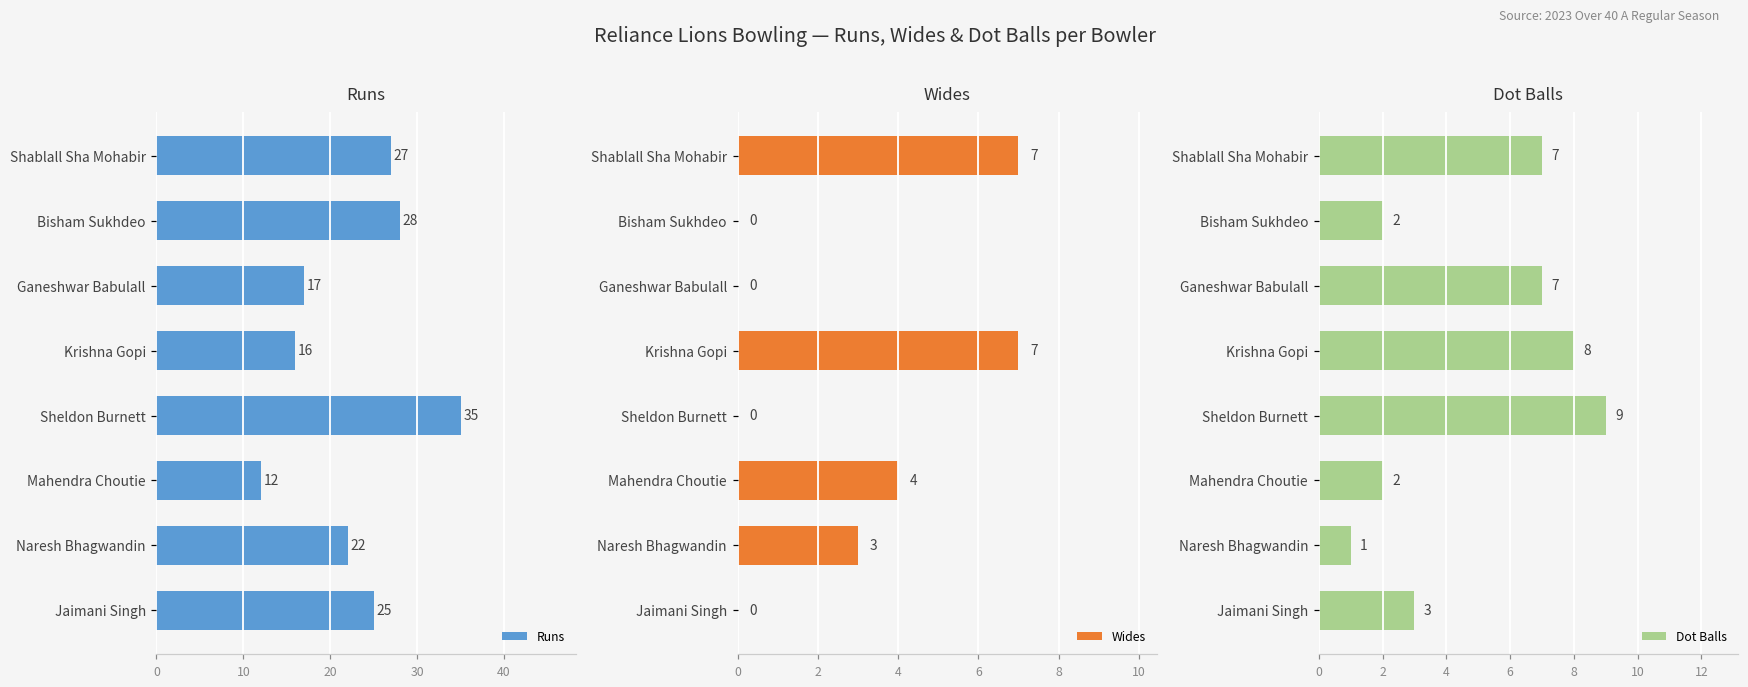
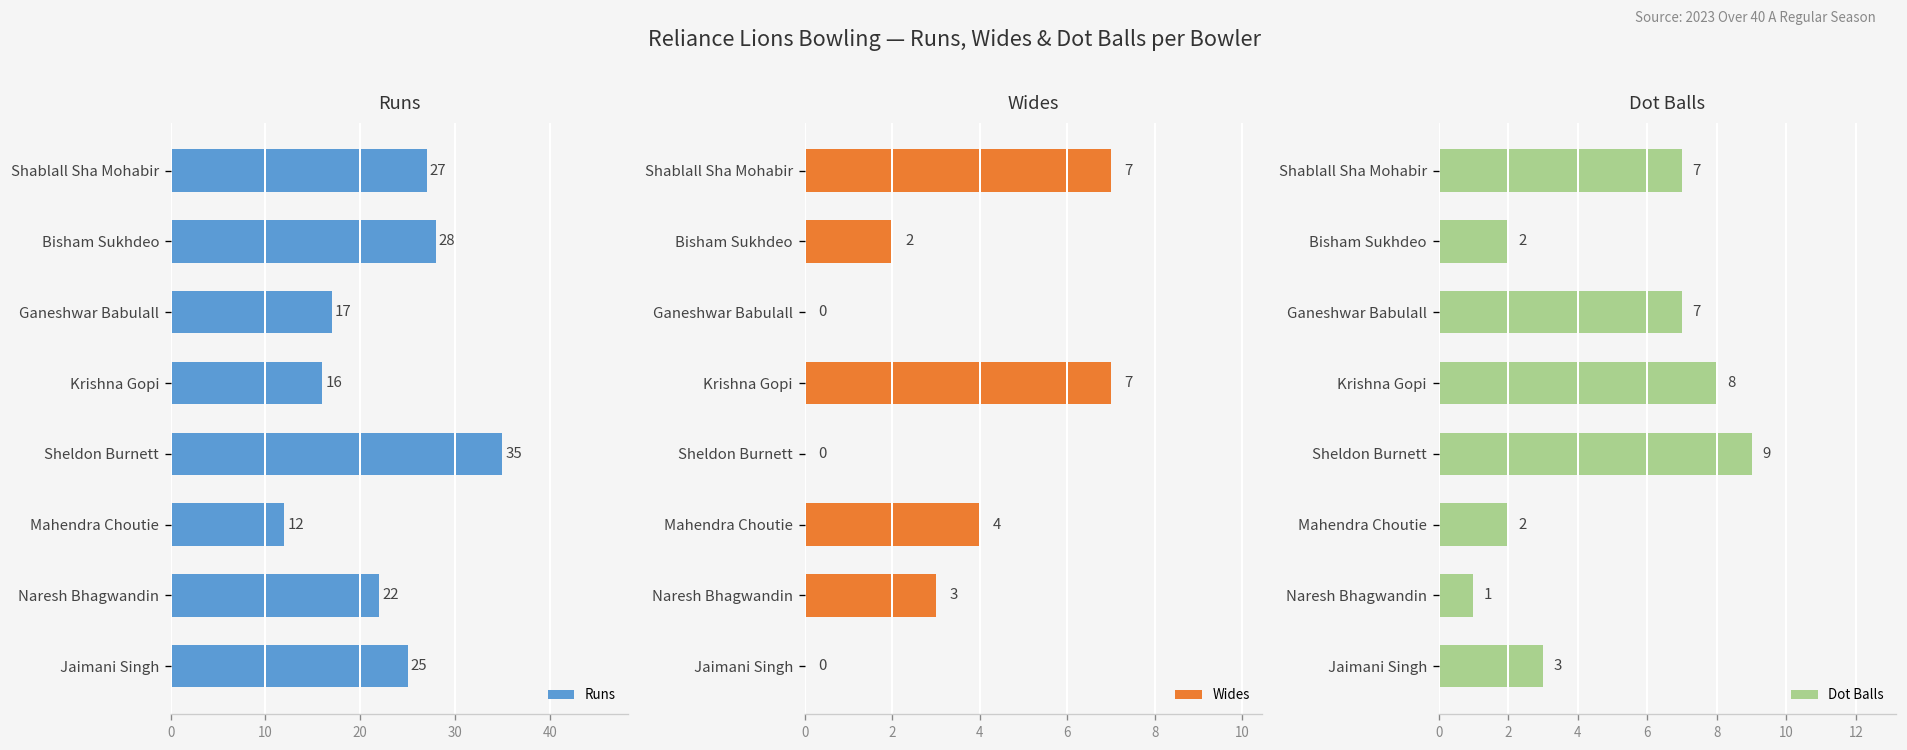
  {
    "Runs": {
      "Shablall Sha Mohabir": 27,
      "Bisham Sukhdeo": 28,
      "Ganeshwar Babulall": 17,
      "Krishna Gopi": 16,
      "Sheldon Burnett": 35,
      "Mahendra Choutie": 12,
      "Naresh Bhagwandin": 22,
      "Jaimani Singh": 25
    },
    "Wides": {
      "Shablall Sha Mohabir": 7,
-     "Bisham Sukhdeo": 0,
+     "Bisham Sukhdeo": 2,
      "Ganeshwar Babulall": 0,
      "Krishna Gopi": 7,
      "Sheldon Burnett": 0,
      "Mahendra Choutie": 4,
      "Naresh Bhagwandin": 3,
      "Jaimani Singh": 0
    },
    "Dot Balls": {
      "Shablall Sha Mohabir": 7,
      "Bisham Sukhdeo": 2,
      "Ganeshwar Babulall": 7,
      "Krishna Gopi": 8,
      "Sheldon Burnett": 9,
      "Mahendra Choutie": 2,
      "Naresh Bhagwandin": 1,
      "Jaimani Singh": 3
    }
  }
